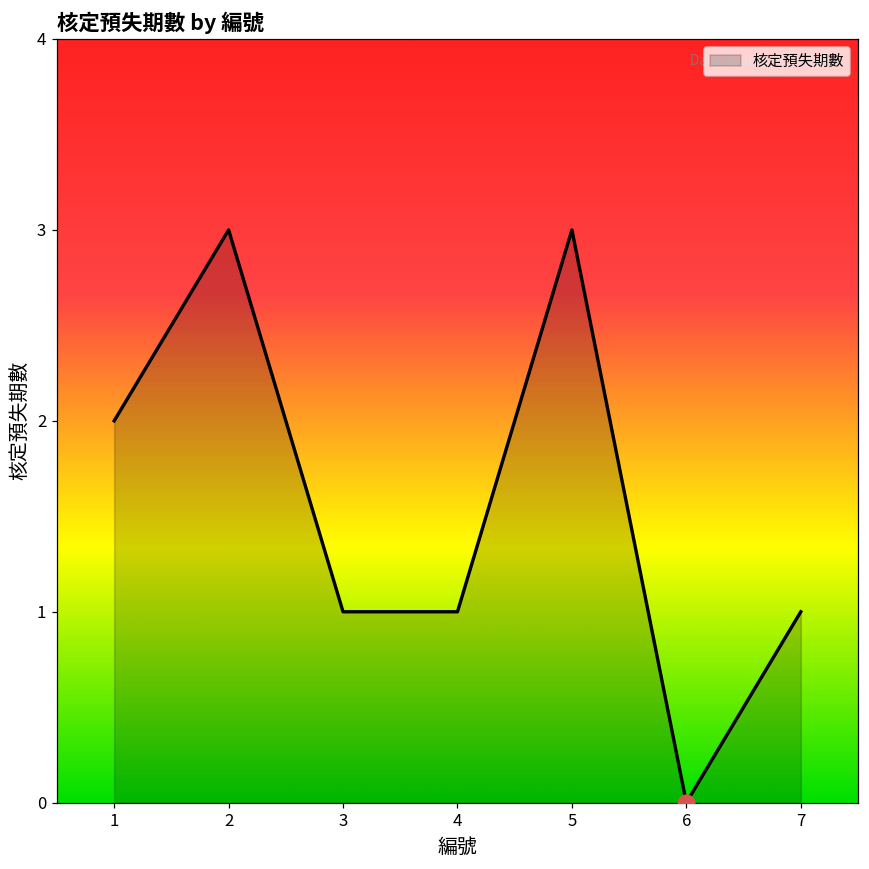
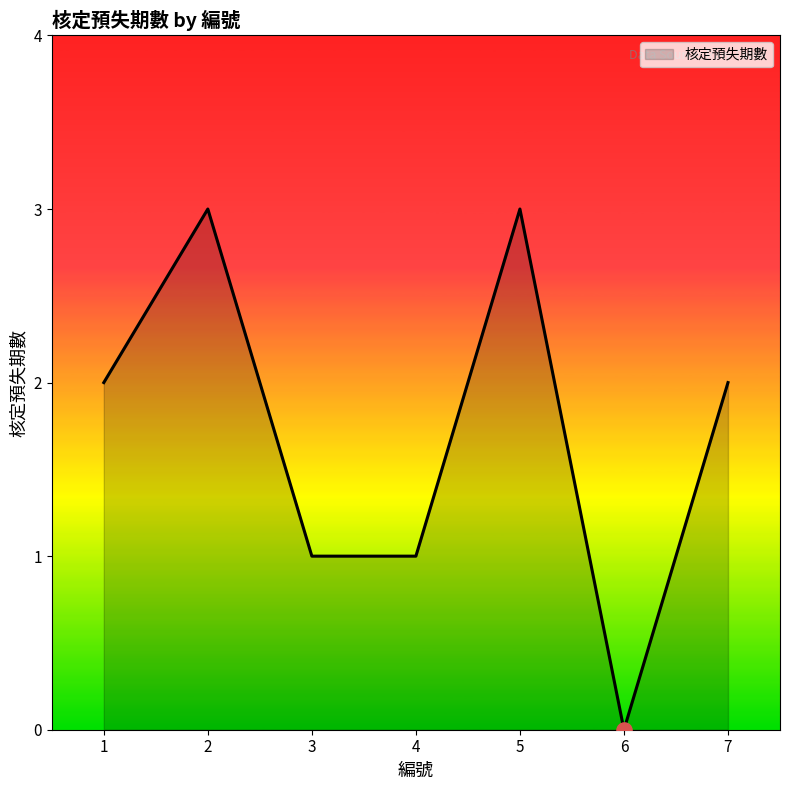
  {
    "核定預失期數": {
      "1": 2,
      "2": 3,
      "3": 1,
      "4": 1,
      "5": 3,
-     "7": 1
+     "7": 2
    }
  }
